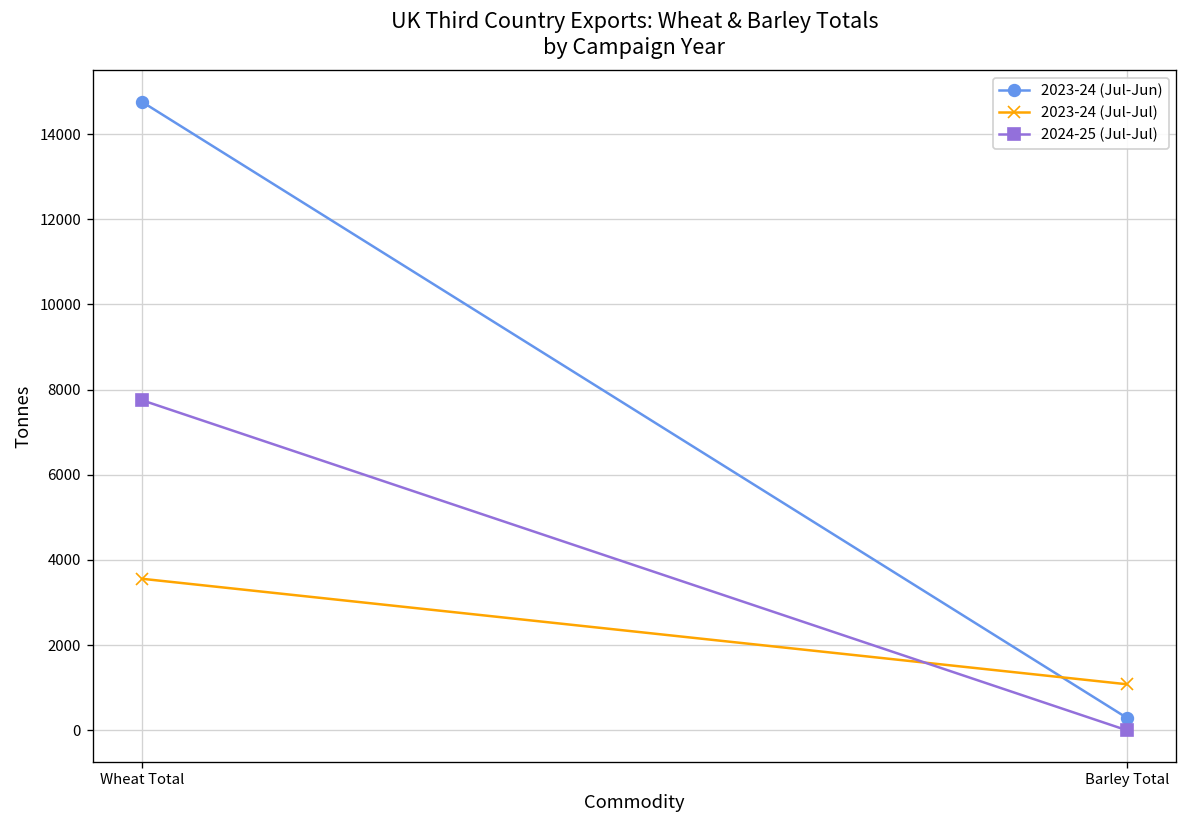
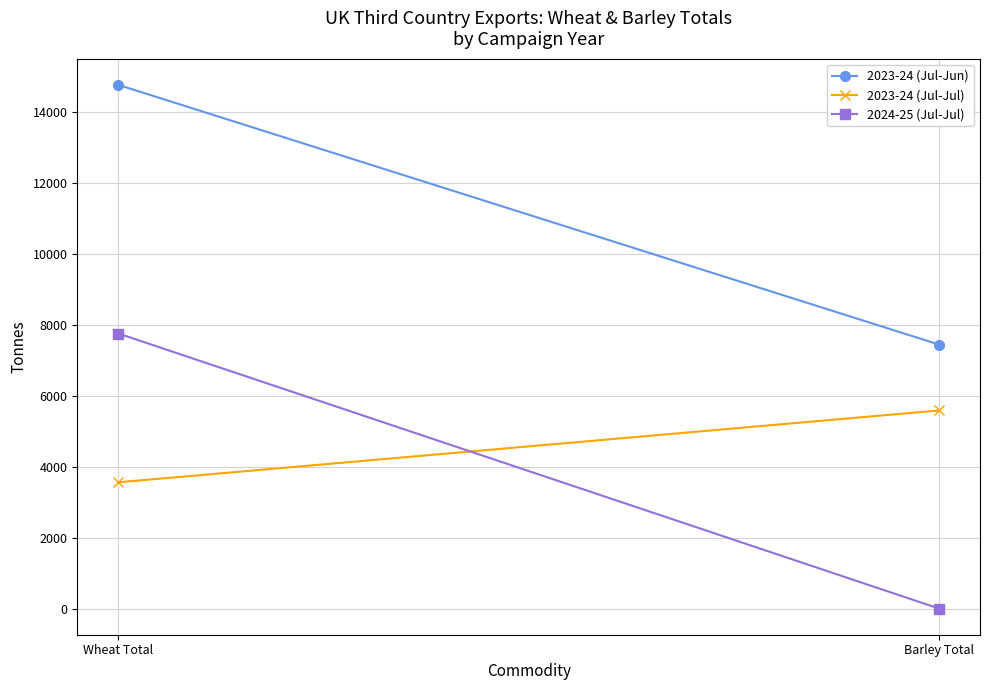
  {
    "2023-24 (Jul-Jun)": {
      "Wheat Total": 14800,
-     "Barley Total": 300
+     "Barley Total": 7400
    },
    "2023-24 (Jul-Jul)": {
      "Wheat Total": 3600,
-     "Barley Total": 1100
+     "Barley Total": 5600
    },
    "2024-25 (Jul-Jul)": {
      "Wheat Total": 7800,
      "Barley Total": 0
    }
  }
